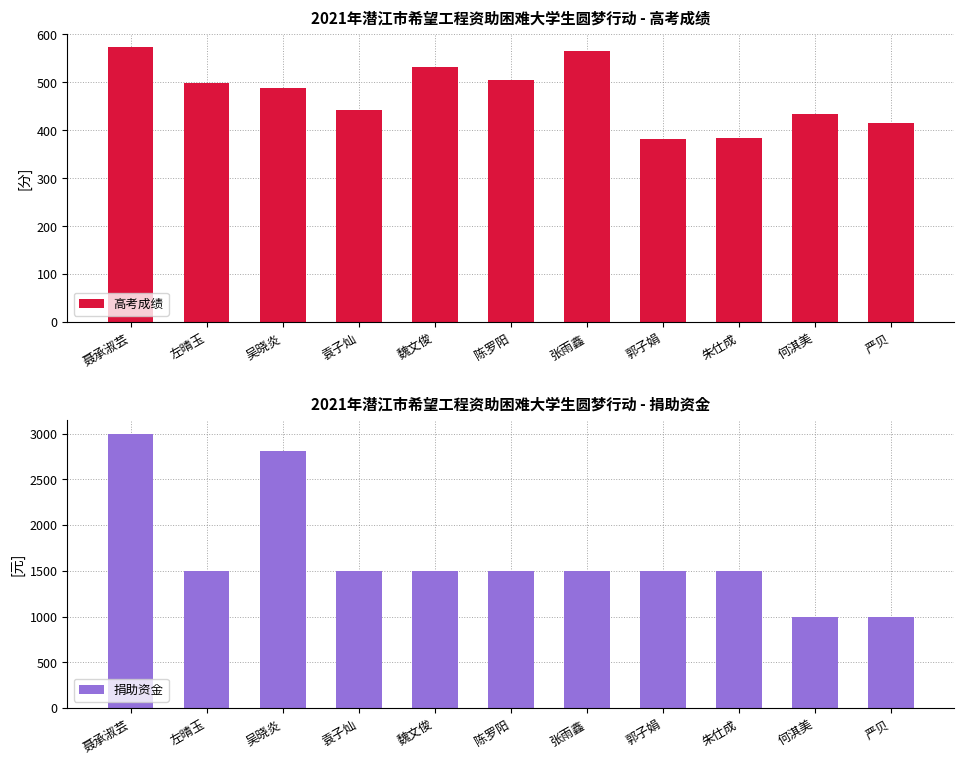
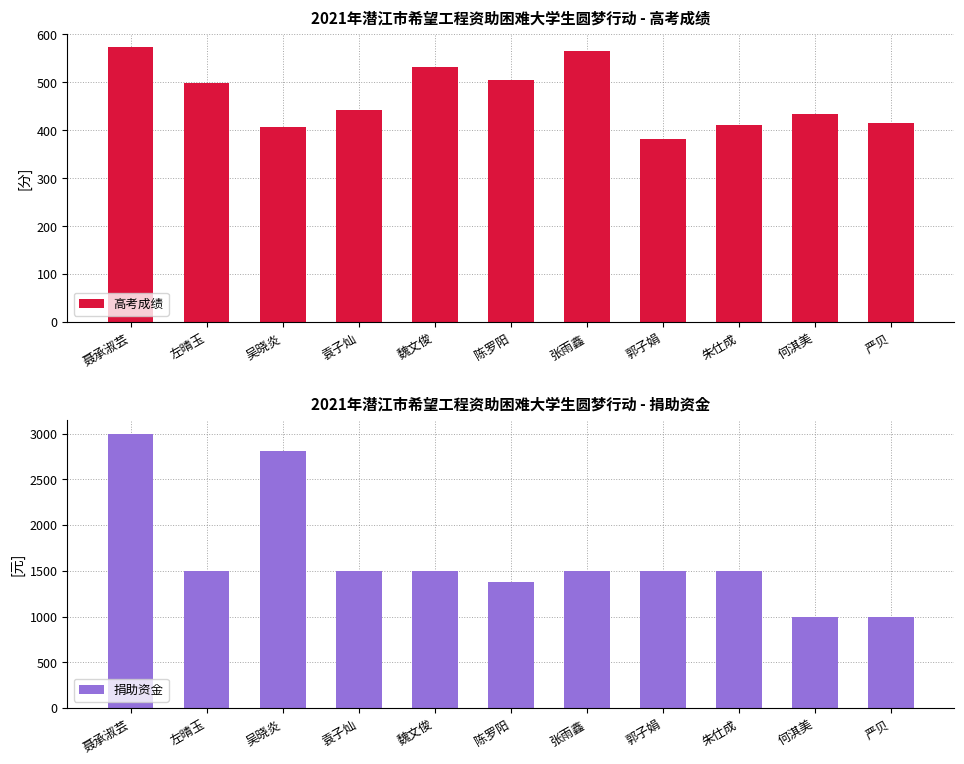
  {
    "2021年潜江市希望工程资助困难大学生圆梦行动 - 高考成绩": {
      "聂承淑芸": 570,
      "左晴玉": 500,
-     "吴晓炎": 490,
+     "吴晓炎": 410,
      "袁子灿": 440,
      "魏文俊": 530,
      "陈罗阳": 510,
      "张雨鑫": 570,
      "郭子娟": 380,
-     "朱仕成": 380,
+     "朱仕成": 410,
      "何淇美": 430,
      "严贝": 420
    },
    "2021年潜江市希望工程资助困难大学生圆梦行动 - 捐助资金": {
      "聂承淑芸": 3000,
      "左晴玉": 1500,
      "吴晓炎": 2800,
      "袁子灿": 1500,
      "魏文俊": 1500,
-     "陈罗阳": 1500,
+     "陈罗阳": 1400,
      "张雨鑫": 1500,
      "郭子娟": 1500,
      "朱仕成": 1500,
      "何淇美": 1000,
      "严贝": 1000
    }
  }
